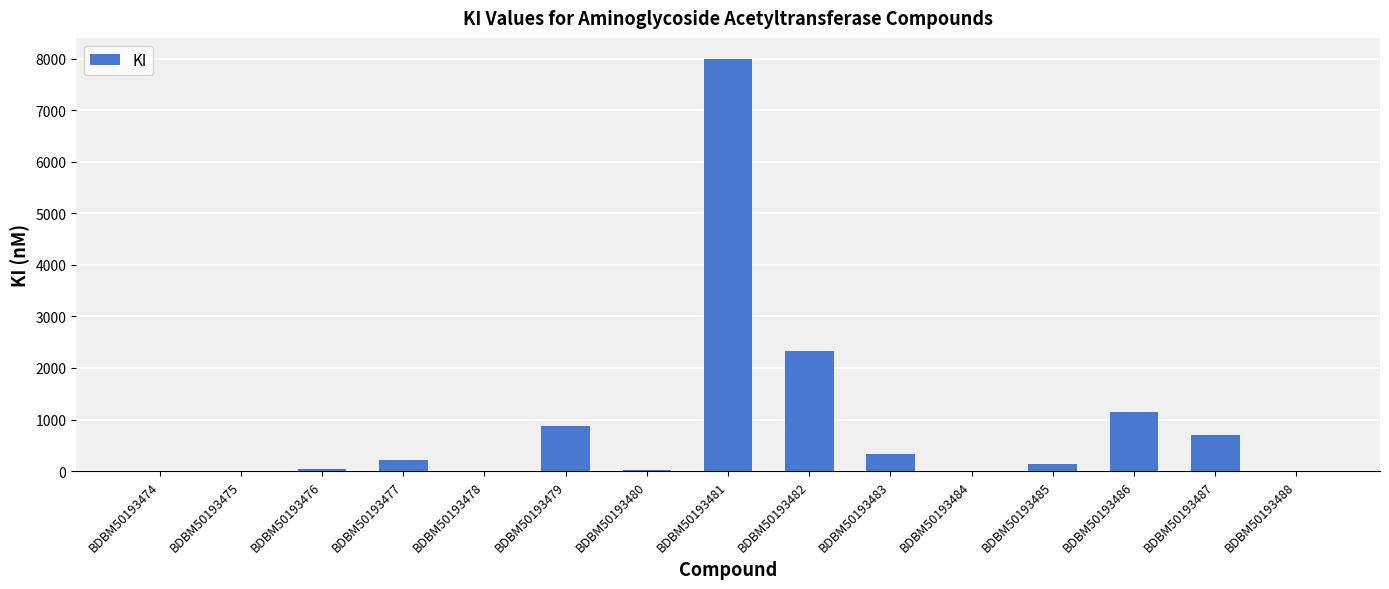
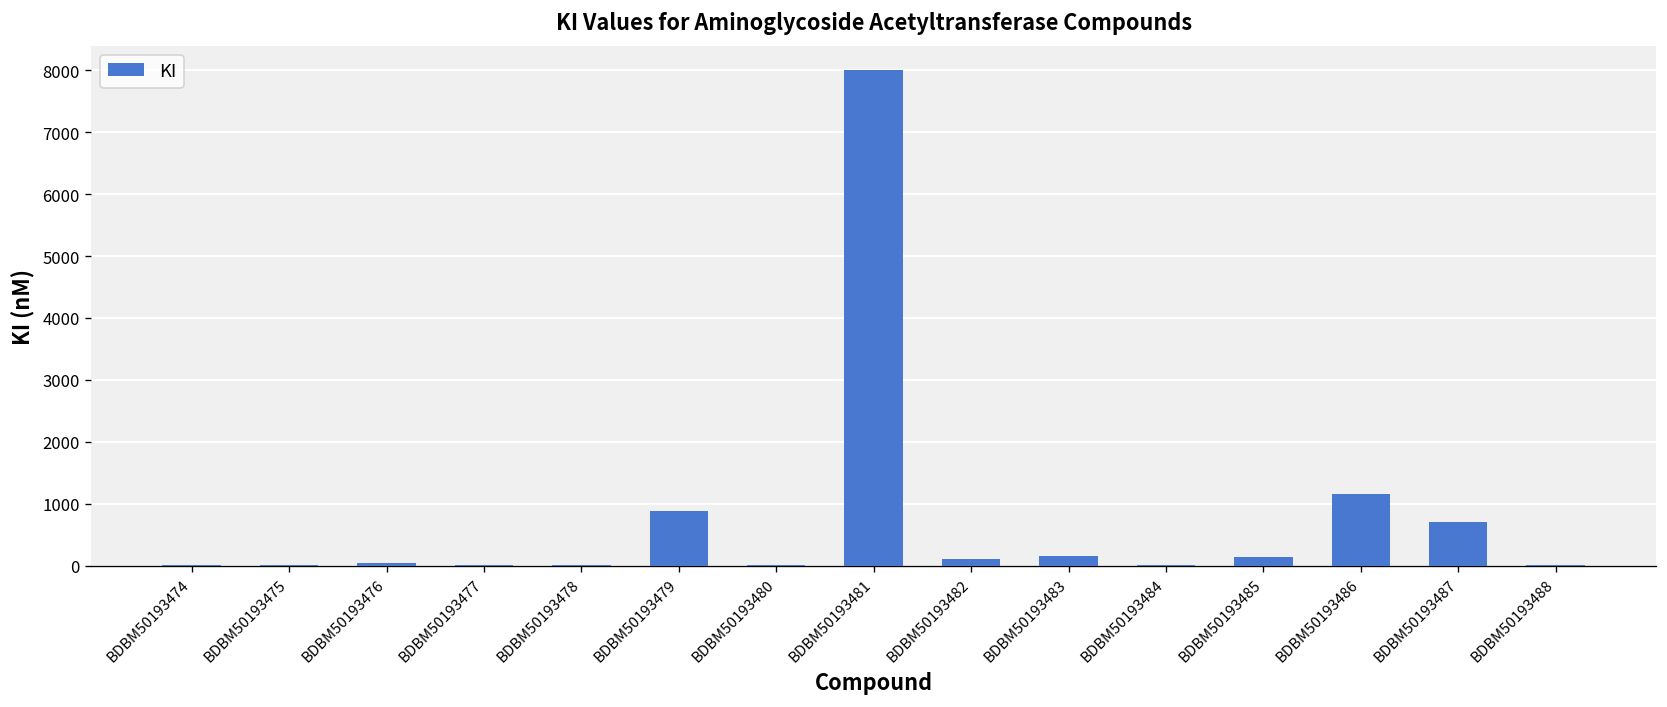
  {
-   "BDBM50193477": 200,
+   "BDBM50193477": 0,
    "BDBM50193479": 900,
    "BDBM50193481": 8000,
-   "BDBM50193482": 2300,
-   "BDBM50193483": 300,
+   "BDBM50193482": 100,
+   "BDBM50193483": 200,
    "BDBM50193485": 100,
    "BDBM50193486": 1100,
    "BDBM50193487": 700
  }
